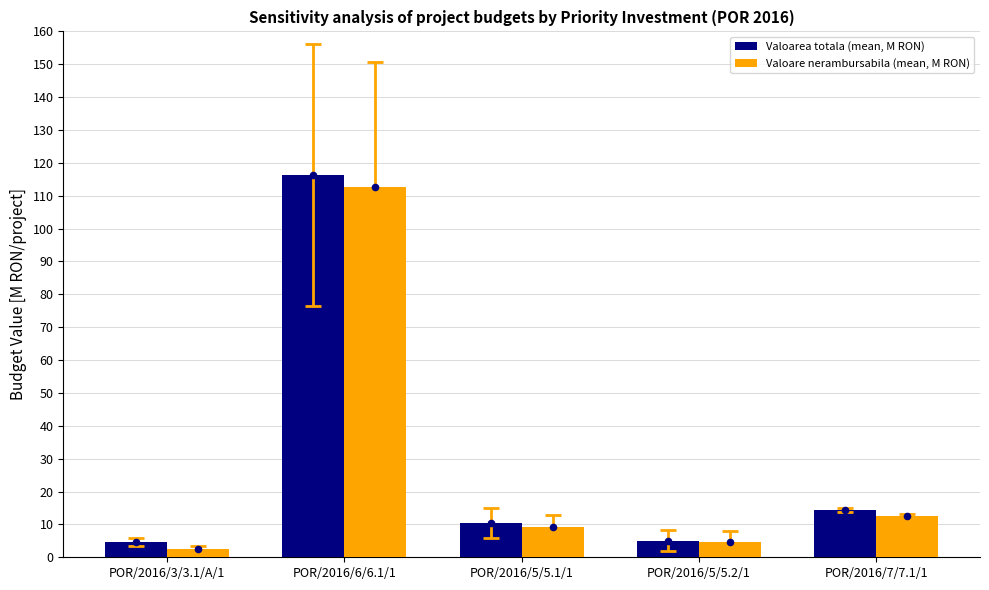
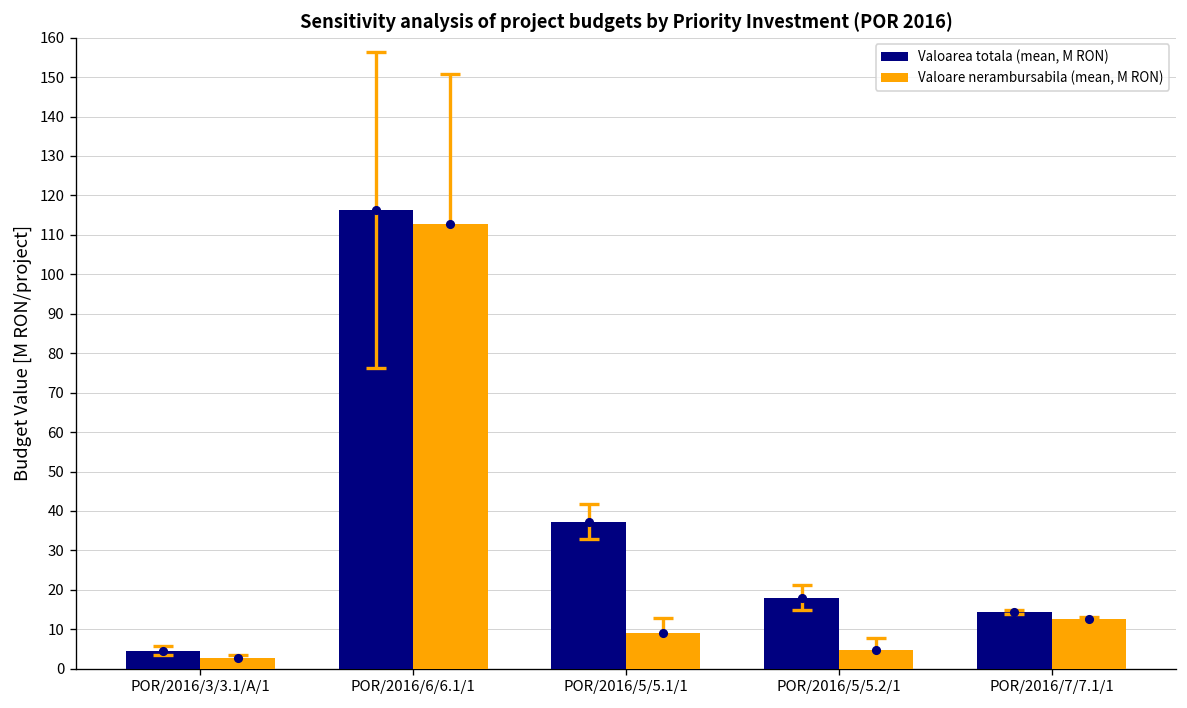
  {
    "Valoarea totala (mean, M RON)": {
      "POR/2016/3/3.1/A/1": 5,
      "POR/2016/6/6.1/1": 116,
-     "POR/2016/5/5.1/1": 10,
-     "POR/2016/5/5.2/1": 5,
+     "POR/2016/5/5.1/1": 37,
+     "POR/2016/5/5.2/1": 18,
      "POR/2016/7/7.1/1": 14
    }
  }
